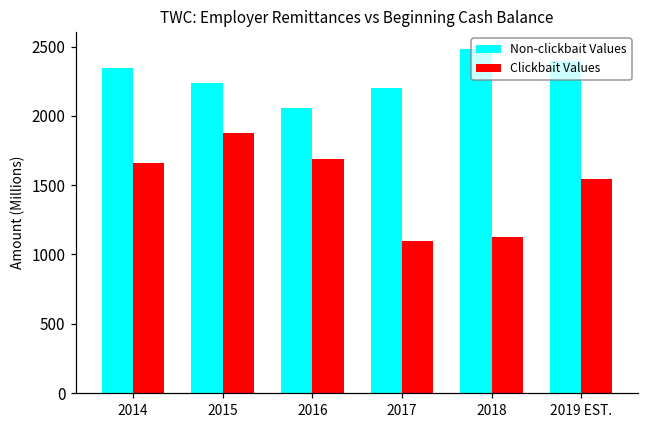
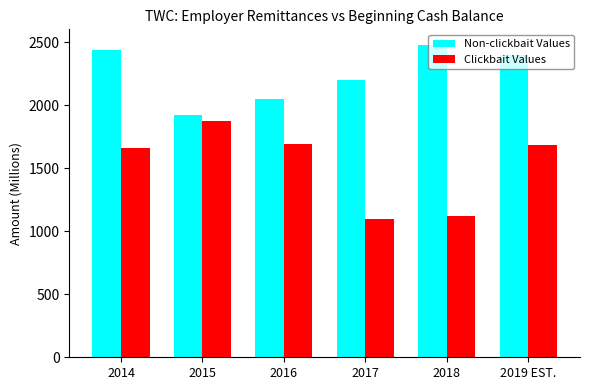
  {
    "Non-clickbait Values": {
-     "2014": 2340,
-     "2015": 2230,
+     "2014": 2440,
+     "2015": 1920,
      "2016": 2050,
      "2017": 2200
    },
    "Clickbait Values": {
      "2014": 1660,
      "2015": 1880,
      "2016": 1690,
      "2017": 1100,
      "2018": 1120,
-     "2019 EST.": 1550
+     "2019 EST.": 1680
    }
  }
